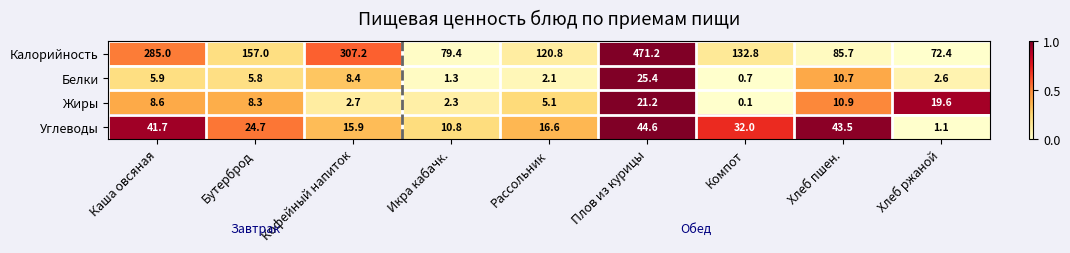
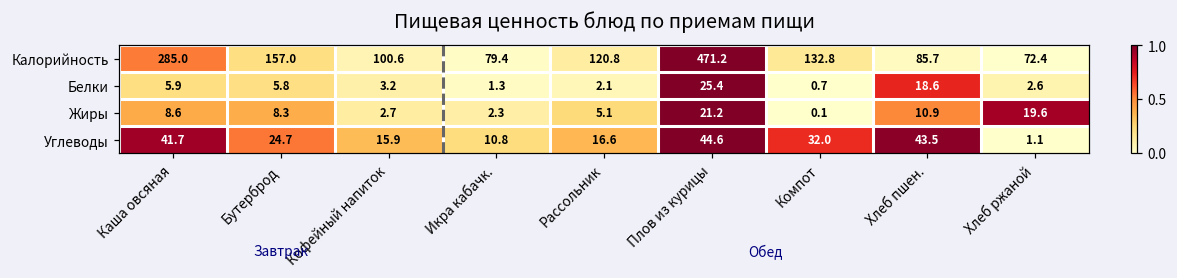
  {
    "Калорийность": {
      "Каша овсяная": 285.0,
      "Бутерброд": 157.0,
-     "Кофейный напиток": 307.2,
+     "Кофейный напиток": 100.6,
      "Икра кабачк.": 79.4,
      "Рассольник": 120.8,
      "Плов из курицы": 471.2,
      "Компот": 132.8,
      "Хлеб пшен.": 85.7,
      "Хлеб ржаной": 72.4
    },
    "Белки": {
      "Каша овсяная": 5.9,
      "Бутерброд": 5.8,
-     "Кофейный напиток": 8.4,
+     "Кофейный напиток": 3.2,
      "Икра кабачк.": 1.3,
      "Рассольник": 2.1,
      "Плов из курицы": 25.4,
      "Компот": 0.7,
-     "Хлеб пшен.": 10.7,
+     "Хлеб пшен.": 18.6,
      "Хлеб ржаной": 2.6
    },
    "Жиры": {
      "Каша овсяная": 8.6,
      "Бутерброд": 8.3,
      "Кофейный напиток": 2.7,
      "Икра кабачк.": 2.3,
      "Рассольник": 5.1,
      "Плов из курицы": 21.2,
      "Компот": 0.1,
      "Хлеб пшен.": 10.9,
      "Хлеб ржаной": 19.6
    },
    "Углеводы": {
      "Каша овсяная": 41.7,
      "Бутерброд": 24.7,
      "Кофейный напиток": 15.9,
      "Икра кабачк.": 10.8,
      "Рассольник": 16.6,
      "Плов из курицы": 44.6,
      "Компот": 32.0,
      "Хлеб пшен.": 43.5,
      "Хлеб ржаной": 1.1
    }
  }
